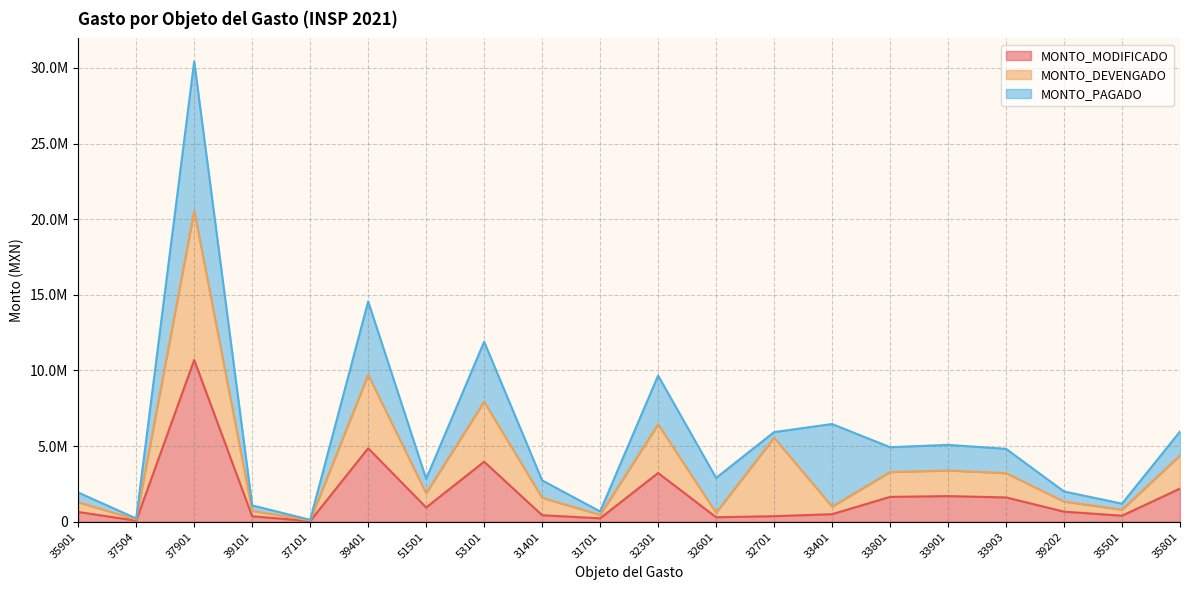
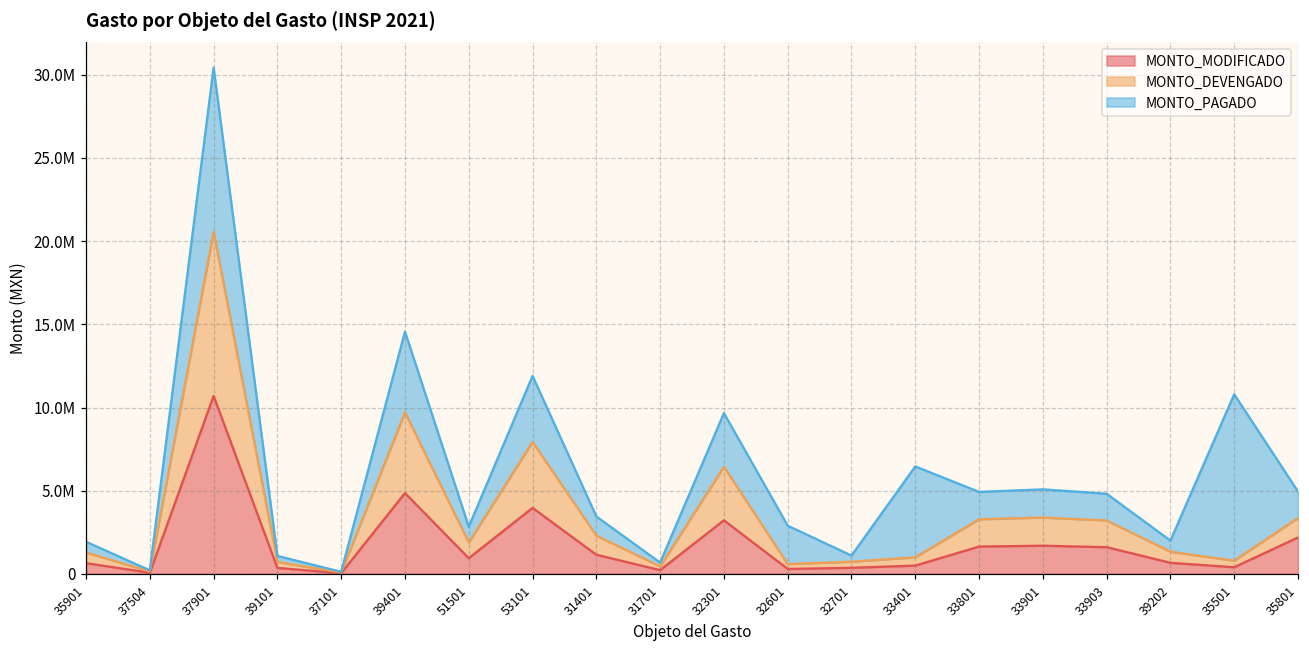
  {
    "MONTO_MODIFICADO": {
      "35901": 600000,
      "37901": 10700000,
      "39101": 400000,
      "39401": 4900000,
      "51501": 900000,
      "53101": 4000000,
-     "31401": 400000,
+     "31401": 1200000,
      "31701": 200000,
      "32301": 3200000,
      "32601": 300000,
      "32701": 400000,
      "33401": 500000,
      "33801": 1600000,
      "33901": 1700000,
      "33903": 1600000,
      "39202": 700000,
      "35501": 400000,
      "35801": 2200000
    },
    "MONTO_DEVENGADO": {
      "35901": 600000,
      "37901": 9900000,
      "39101": 400000,
      "39401": 4900000,
      "51501": 900000,
      "53101": 4000000,
      "31401": 1200000,
      "31701": 200000,
      "32301": 3200000,
      "32601": 300000,
-     "32701": 5200000,
+     "32701": 400000,
      "33401": 500000,
      "33801": 1600000,
      "33901": 1700000,
      "33903": 1600000,
      "39202": 700000,
      "35501": 400000,
-     "35801": 2200000
+     "35801": 1200000
    },
    "MONTO_PAGADO": {
      "35901": 600000,
      "37901": 9900000,
      "39101": 400000,
      "39401": 4900000,
      "51501": 900000,
      "53101": 4000000,
      "31401": 1200000,
      "31701": 200000,
      "32301": 3200000,
      "32601": 2300000,
      "32701": 400000,
      "33401": 5500000,
      "33801": 1600000,
      "33901": 1700000,
      "33903": 1600000,
      "39202": 700000,
-     "35501": 400000,
+     "35501": 10000000,
      "35801": 1600000
    }
  }
